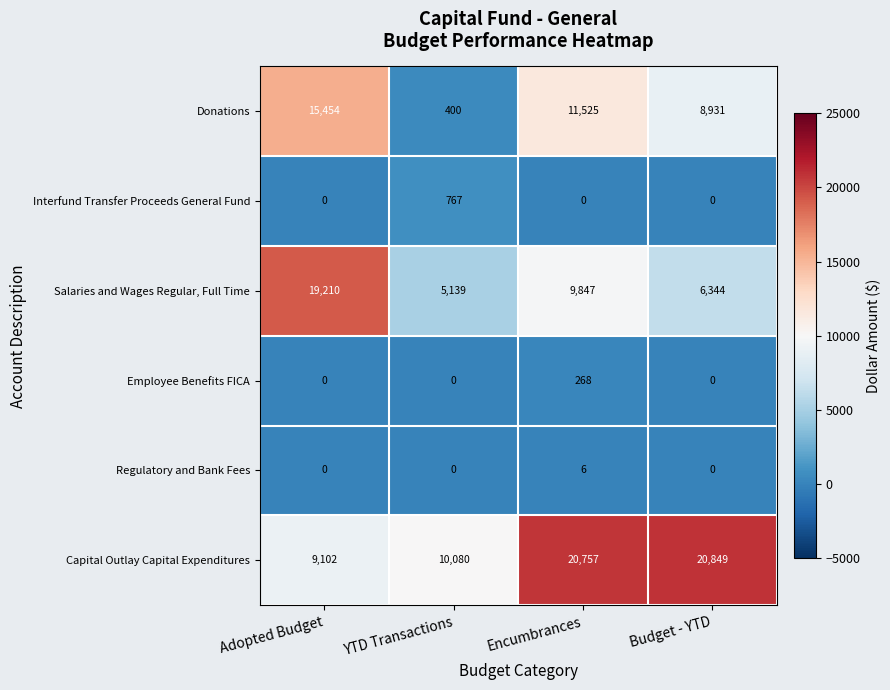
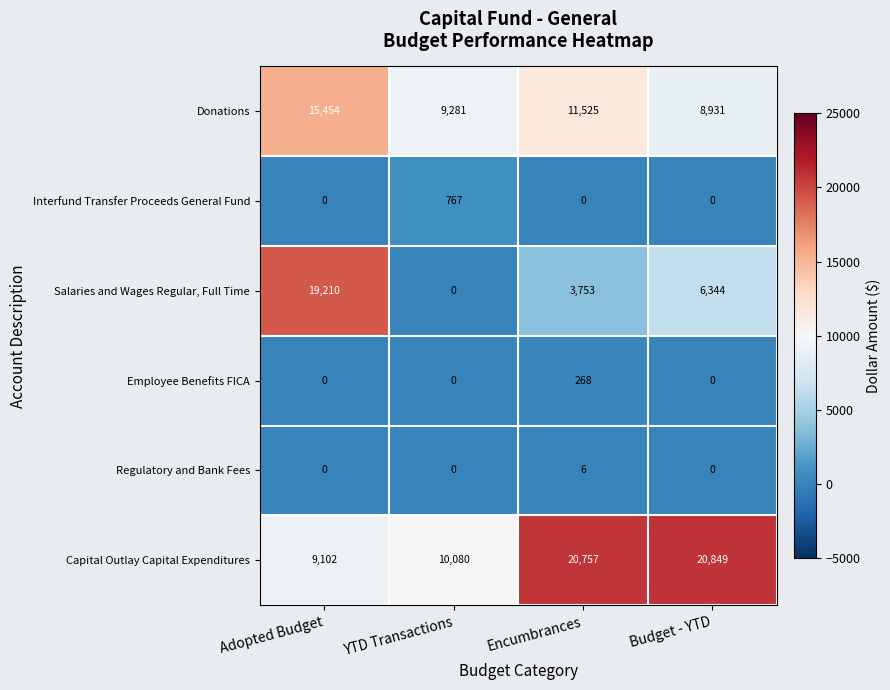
  {
    "Donations": {
      "Adopted Budget": "15,454",
-     "YTD Transactions": "400",
+     "YTD Transactions": "9,281",
      "Encumbrances": "11,525",
      "Budget - YTD": "8,931"
    },
    "Interfund Transfer Proceeds General Fund": {
      "Adopted Budget": "0",
      "YTD Transactions": "767",
      "Encumbrances": "0",
      "Budget - YTD": "0"
    },
    "Salaries and Wages Regular, Full Time": {
      "Adopted Budget": "19,210",
-     "YTD Transactions": "5,139",
-     "Encumbrances": "9,847",
+     "YTD Transactions": "0",
+     "Encumbrances": "3,753",
      "Budget - YTD": "6,344"
    },
    "Employee Benefits FICA": {
      "Adopted Budget": "0",
      "YTD Transactions": "0",
      "Encumbrances": "268",
      "Budget - YTD": "0"
    },
    "Regulatory and Bank Fees": {
      "Adopted Budget": "0",
      "YTD Transactions": "0",
      "Encumbrances": "6",
      "Budget - YTD": "0"
    },
    "Capital Outlay Capital Expenditures": {
      "Adopted Budget": "9,102",
      "YTD Transactions": "10,080",
      "Encumbrances": "20,757",
      "Budget - YTD": "20,849"
    }
  }
